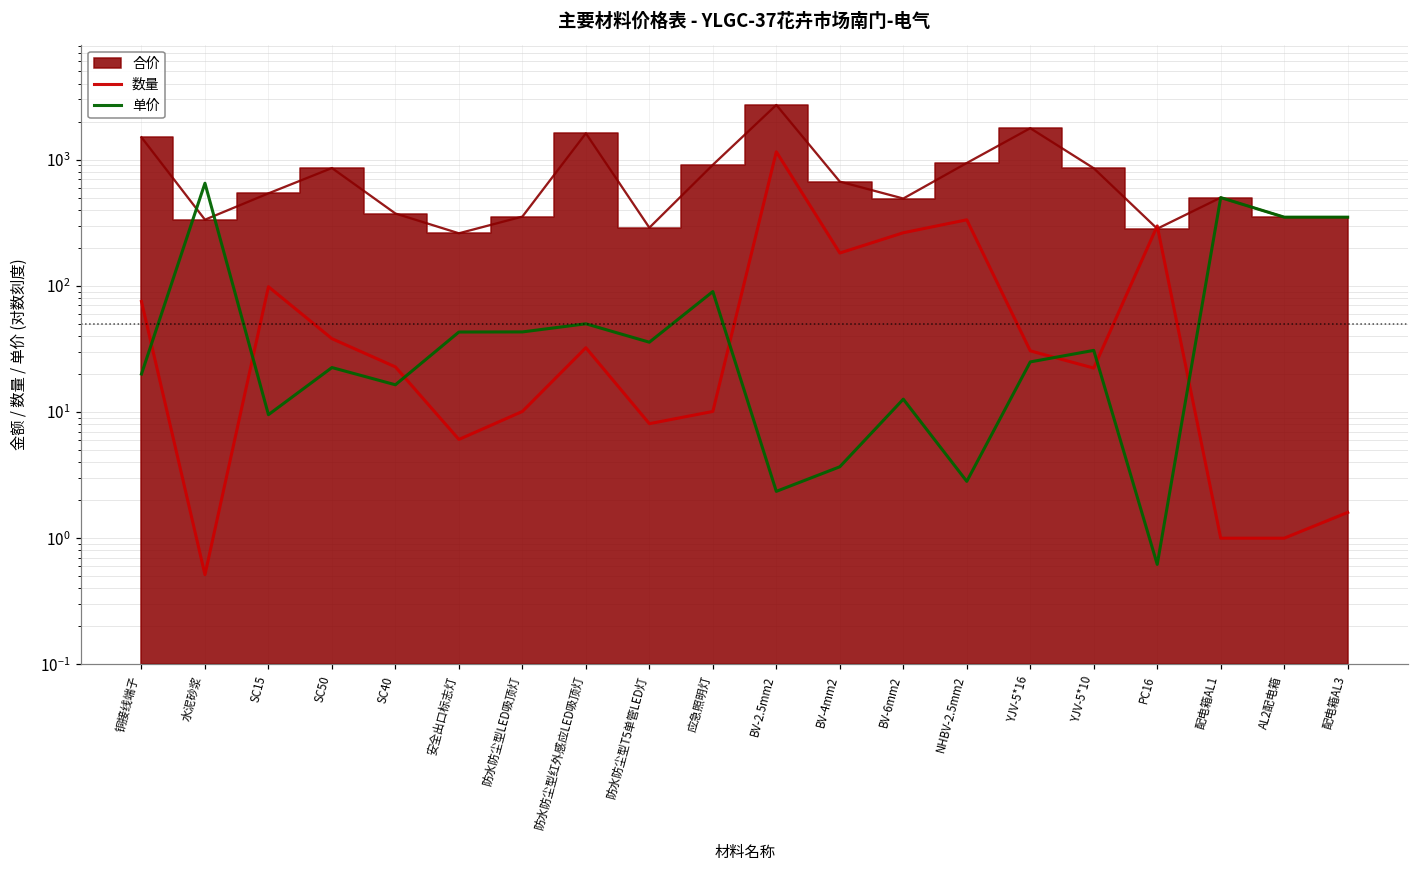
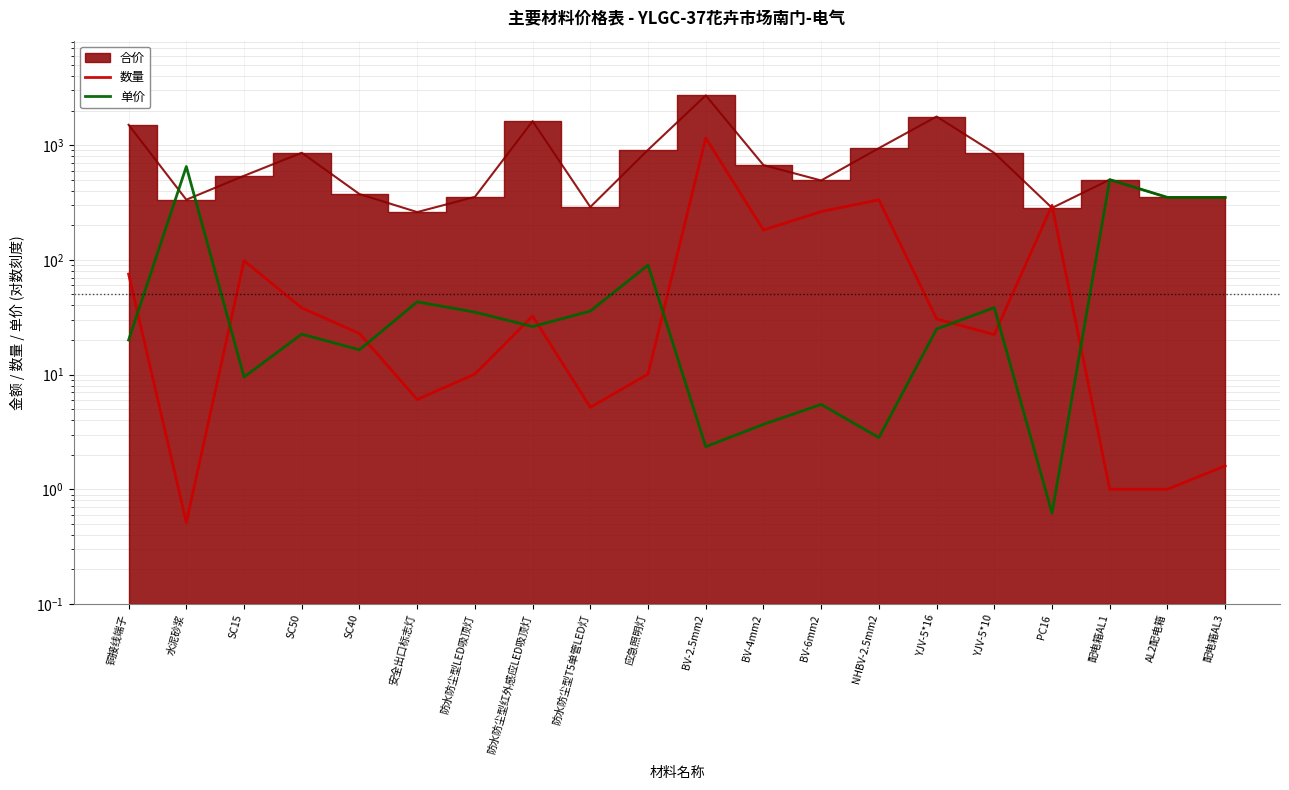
  {
    "数量": {
      "铜接线端子": 80,
      "水泥砂浆": 0.5,
      "SC15": 100,
      "SC50": 38,
      "SC40": 23,
      "安全出口标志灯": 6,
      "防水防尘型LED吸顶灯": 10,
      "防水防尘型红外感应LED吸顶灯": 32,
-     "防水防尘型T5单管LED灯": 8,
+     "防水防尘型T5单管LED灯": 5,
      "应急照明灯": 10,
      "BV-2.5mm2": 1200,
      "BV-4mm2": 180,
      "BV-6mm2": 260,
      "NHBV-2.5mm2": 330,
      "YJV-5*16": 31,
      "YJV-5*10": 22,
      "配电箱AL1": 1,
      "AL2配电箱": 1,
      "配电箱AL3": 1.6
    },
    "单价": {
      "铜接线端子": 20,
      "水泥砂浆": 700,
      "SC15": 10,
      "SC50": 23,
      "SC40": 16,
      "安全出口标志灯": 43,
-     "防水防尘型LED吸顶灯": 43,
-     "防水防尘型红外感应LED吸顶灯": 50,
+     "防水防尘型LED吸顶灯": 35,
+     "防水防尘型红外感应LED吸顶灯": 26,
      "防水防尘型T5单管LED灯": 36,
      "应急照明灯": 90,
      "BV-2.5mm2": 2.4,
      "BV-4mm2": 3.7,
-     "BV-6mm2": 13,
+     "BV-6mm2": 5,
      "NHBV-2.5mm2": 2.8,
      "YJV-5*16": 25,
-     "YJV-5*10": 31,
+     "YJV-5*10": 38,
      "PC16": 0.6
    }
  }
